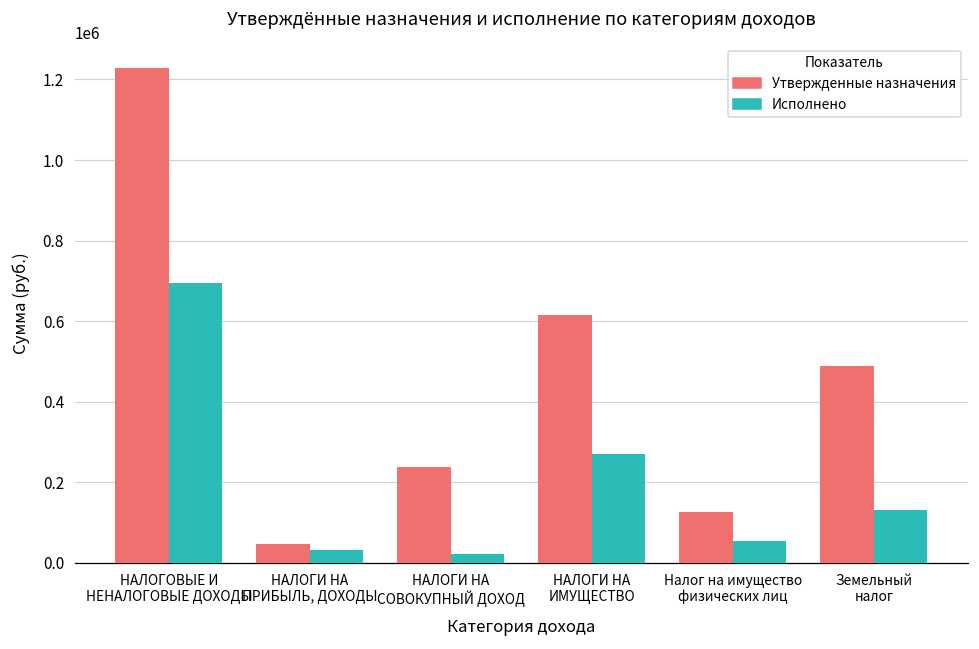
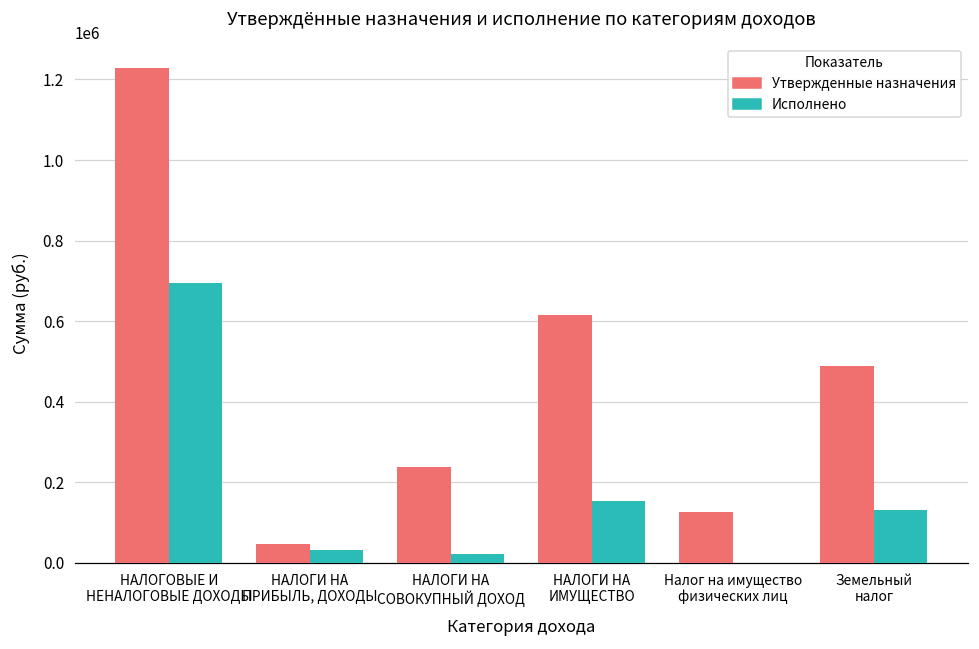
  {
    "Исполнено": {
      "НАЛОГОВЫЕ И НЕНАЛОГОВЫЕ ДОХОДЫ": 690000,
      "НАЛОГИ НА ПРИБЫЛЬ, ДОХОДЫ": 30000,
      "НАЛОГИ НА СОВОКУПНЫЙ ДОХОД": 20000,
-     "НАЛОГИ НА ИМУЩЕСТВО": 270000,
-     "Налог на имущество физических лиц": 50000,
+     "НАЛОГИ НА ИМУЩЕСТВО": 150000,
+     "Налог на имущество физических лиц": 0,
      "Земельный налог": 130000
    }
  }
